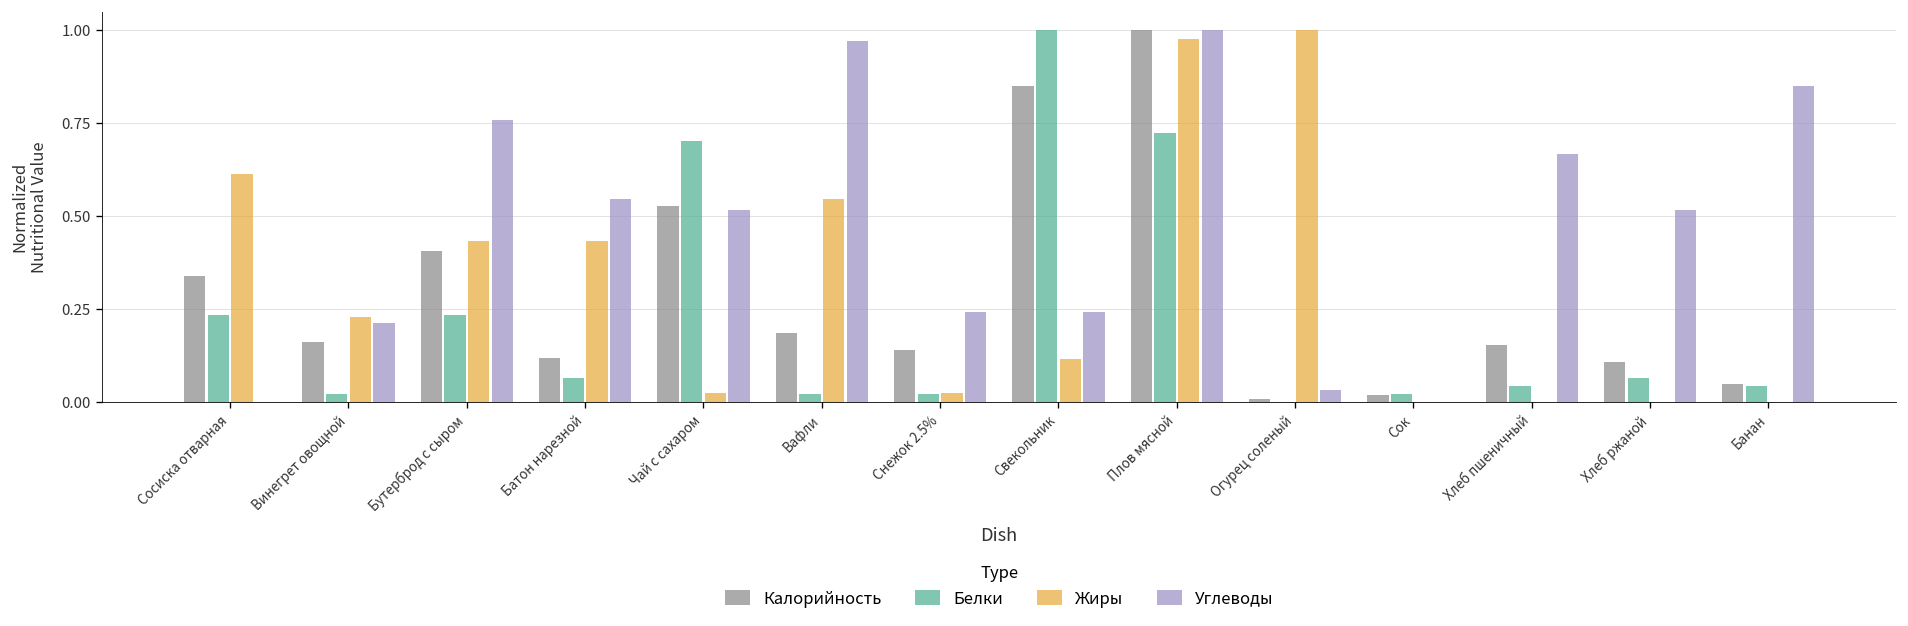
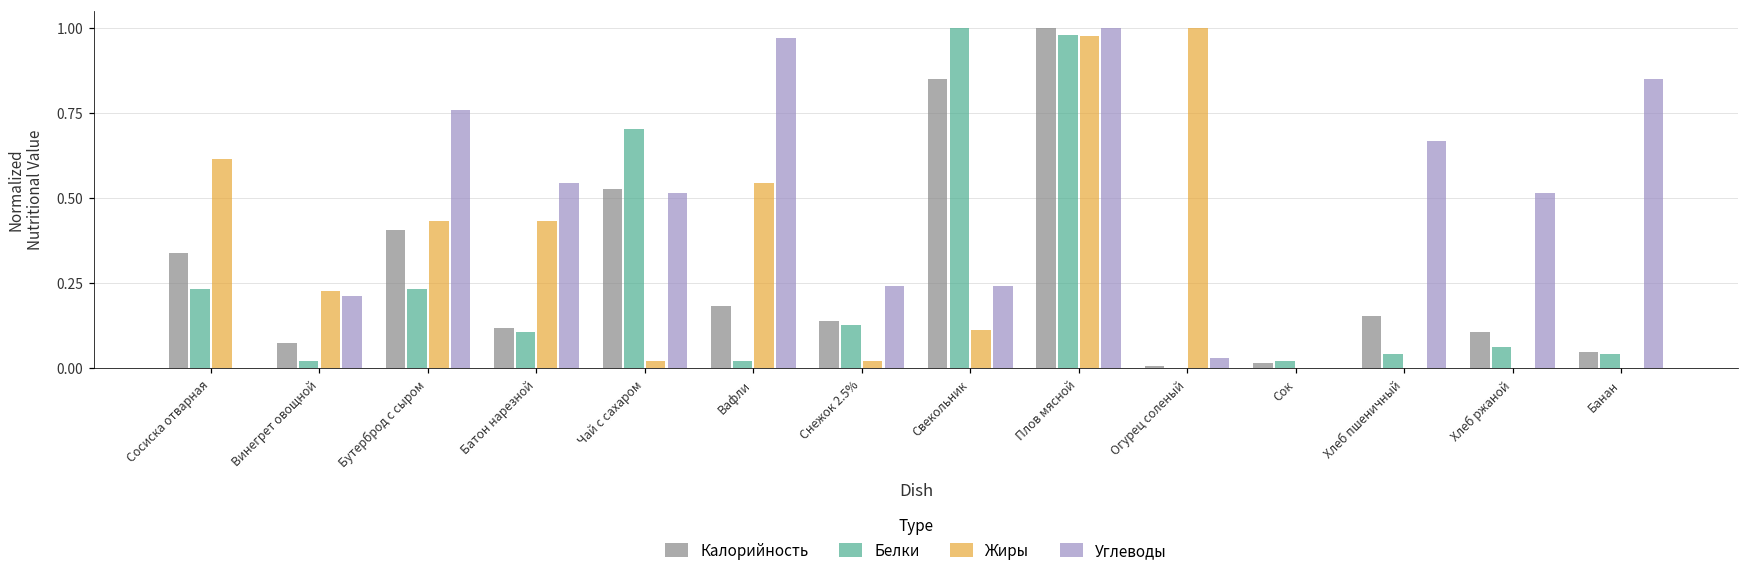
  {
    "Калорийность": {
      "Сосиска отварная": 0.34,
-     "Винегрет овощной": 0.16,
+     "Винегрет овощной": 0.08,
      "Бутерброд с сыром": 0.41,
      "Батон нарезной": 0.12,
      "Чай с сахаром": 0.53,
      "Вафли": 0.18,
      "Снежок 2.5%": 0.14,
      "Свекольник": 0.85,
      "Плов мясной": 1.00,
      "Сок": 0.02,
      "Хлеб пшеничный": 0.15,
      "Хлеб ржаной": 0.11,
      "Банан": 0.05
    },
    "Белки": {
      "Сосиска отварная": 0.23,
      "Винегрет овощной": 0.02,
      "Бутерброд с сыром": 0.23,
-     "Батон нарезной": 0.06,
+     "Батон нарезной": 0.11,
      "Чай с сахаром": 0.70,
      "Вафли": 0.02,
-     "Снежок 2.5%": 0.02,
+     "Снежок 2.5%": 0.13,
      "Свекольник": 1.00,
-     "Плов мясной": 0.72,
+     "Плов мясной": 0.98,
      "Огурец соленый": 0.00,
      "Сок": 0.02,
      "Хлеб пшеничный": 0.04,
      "Хлеб ржаной": 0.06,
      "Банан": 0.04
    },
    "Жиры": {
      "Сосиска отварная": 0.61,
      "Винегрет овощной": 0.23,
      "Бутерброд с сыром": 0.43,
      "Батон нарезной": 0.43,
      "Чай с сахаром": 0.02,
      "Вафли": 0.55,
      "Снежок 2.5%": 0.02,
      "Свекольник": 0.11,
      "Плов мясной": 0.98,
      "Огурец соленый": 1.00,
      "Сок": 0.00,
      "Хлеб пшеничный": 0.00,
      "Хлеб ржаной": 0.00,
      "Банан": 0.00
    },
    "Углеводы": {
      "Сосиска отварная": 0.00,
      "Винегрет овощной": 0.21,
      "Бутерброд с сыром": 0.76,
      "Батон нарезной": 0.55,
      "Чай с сахаром": 0.52,
      "Вафли": 0.97,
      "Снежок 2.5%": 0.24,
      "Свекольник": 0.24,
      "Плов мясной": 1.00,
      "Огурец соленый": 0.03,
      "Сок": 0.00,
      "Хлеб пшеничный": 0.67,
      "Хлеб ржаной": 0.52,
      "Банан": 0.85
    }
  }
